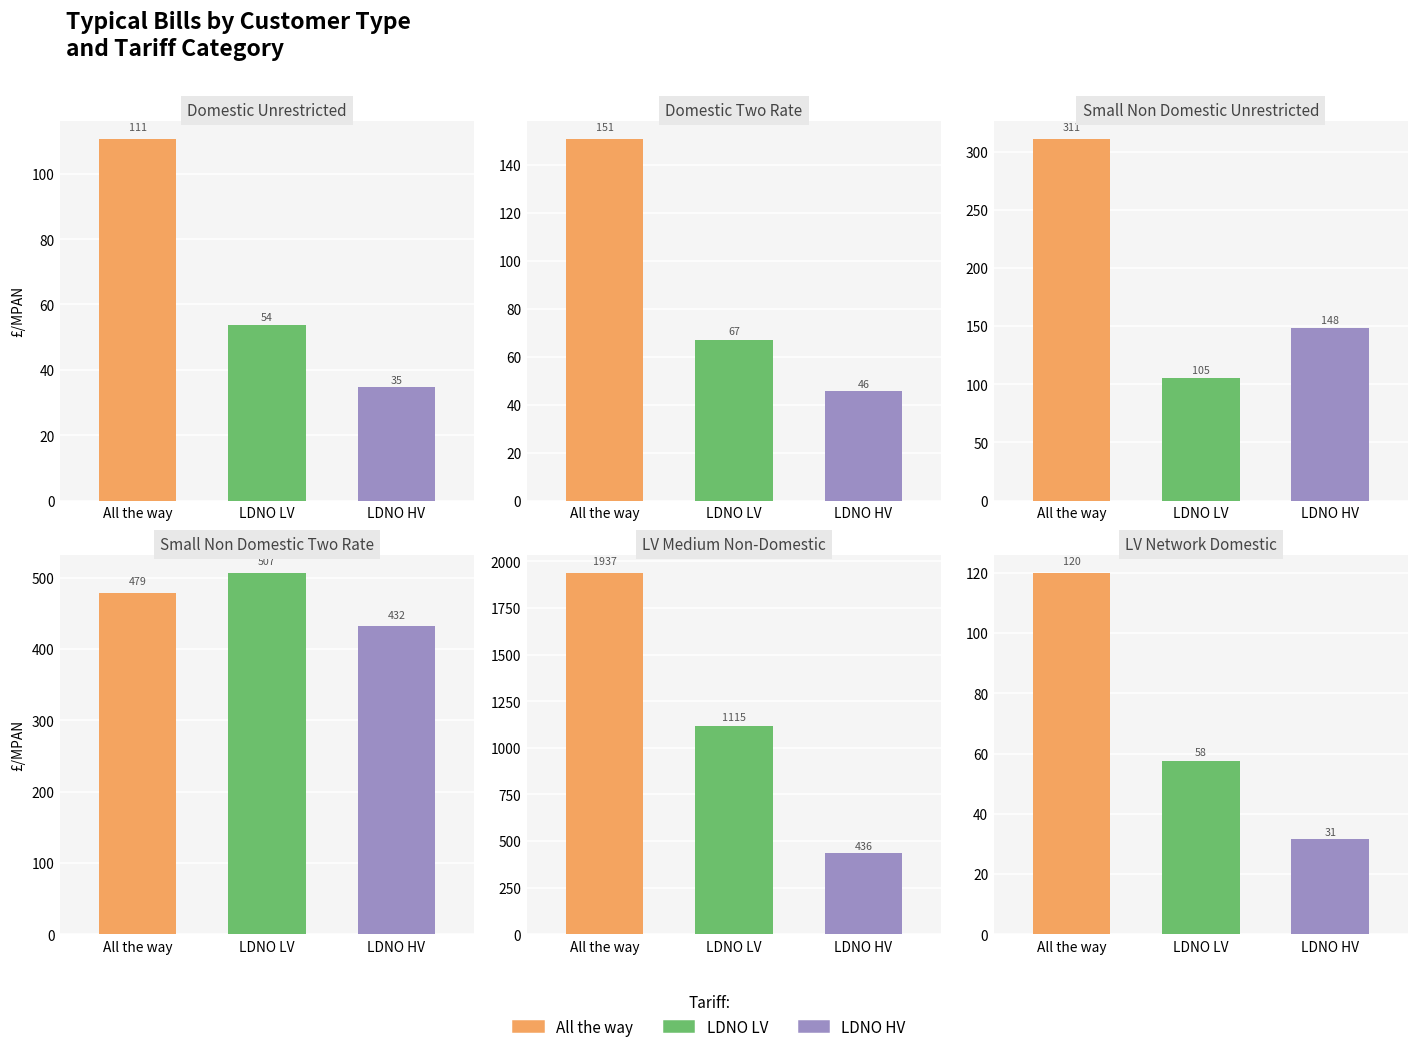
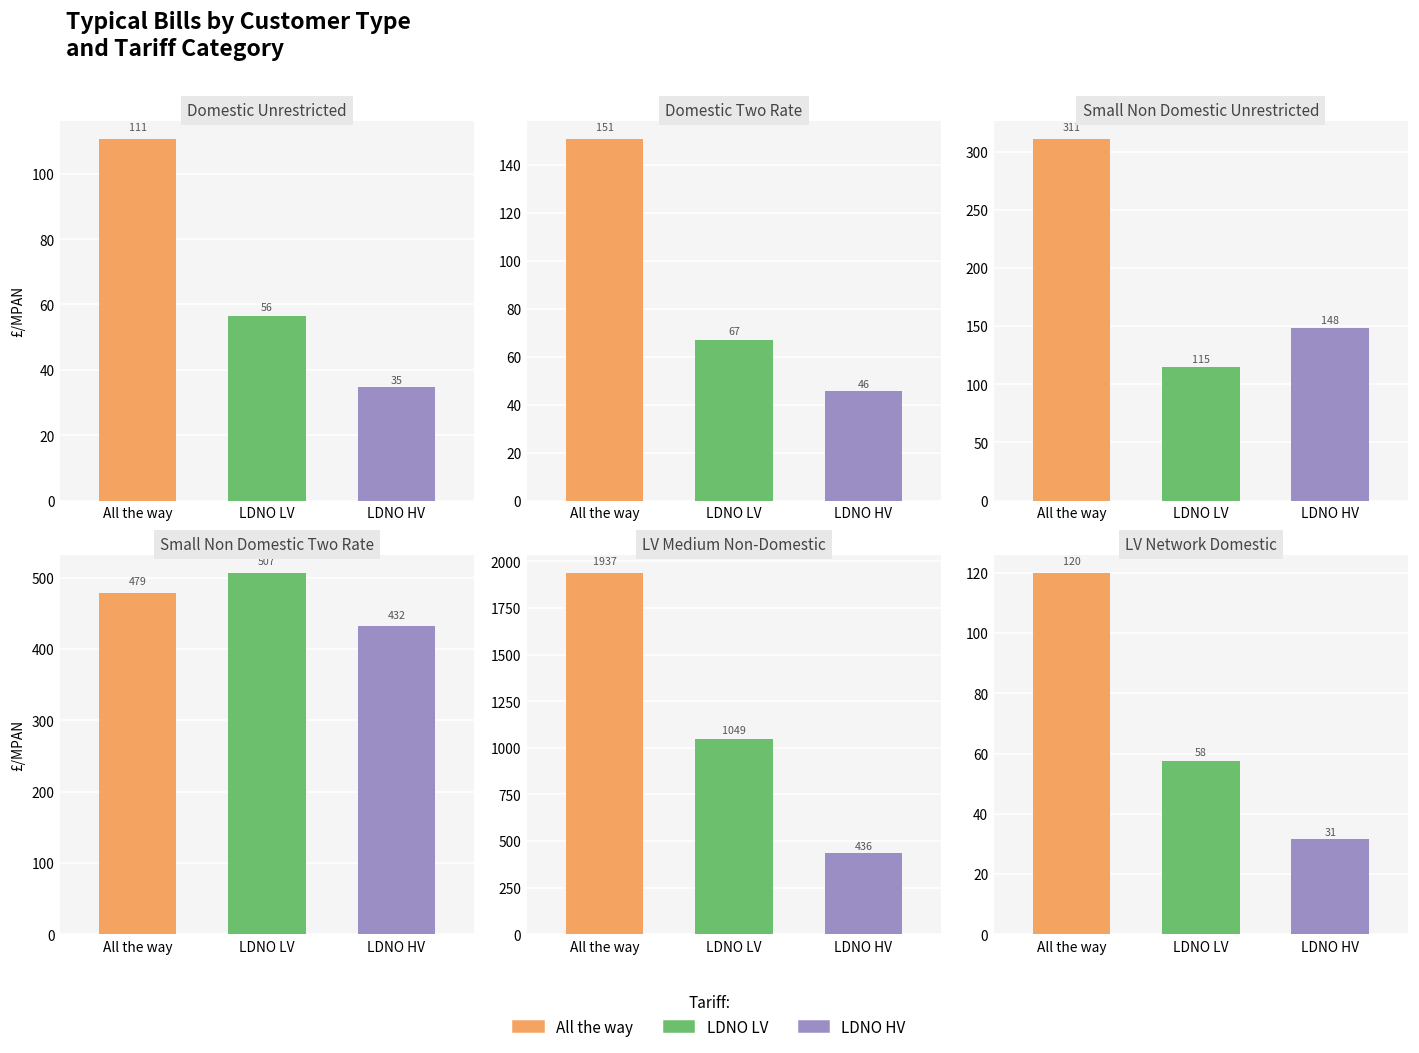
  {
    "Domestic Unrestricted": {
      "All the way": 111,
-     "LDNO LV": 54,
+     "LDNO LV": 56,
      "LDNO HV": 35
    },
    "Domestic Two Rate": {
      "All the way": 151,
      "LDNO LV": 67,
      "LDNO HV": 46
    },
    "Small Non Domestic Unrestricted": {
      "All the way": 311,
-     "LDNO LV": 105,
+     "LDNO LV": 115,
      "LDNO HV": 148
    },
    "Small Non Domestic Two Rate": {
      "All the way": 479,
      "LDNO LV": 507,
      "LDNO HV": 432
    },
    "LV Medium Non-Domestic": {
      "All the way": 1937,
-     "LDNO LV": 1115,
+     "LDNO LV": 1049,
      "LDNO HV": 436
    },
    "LV Network Domestic": {
      "All the way": 120,
      "LDNO LV": 58,
      "LDNO HV": 31
    }
  }
